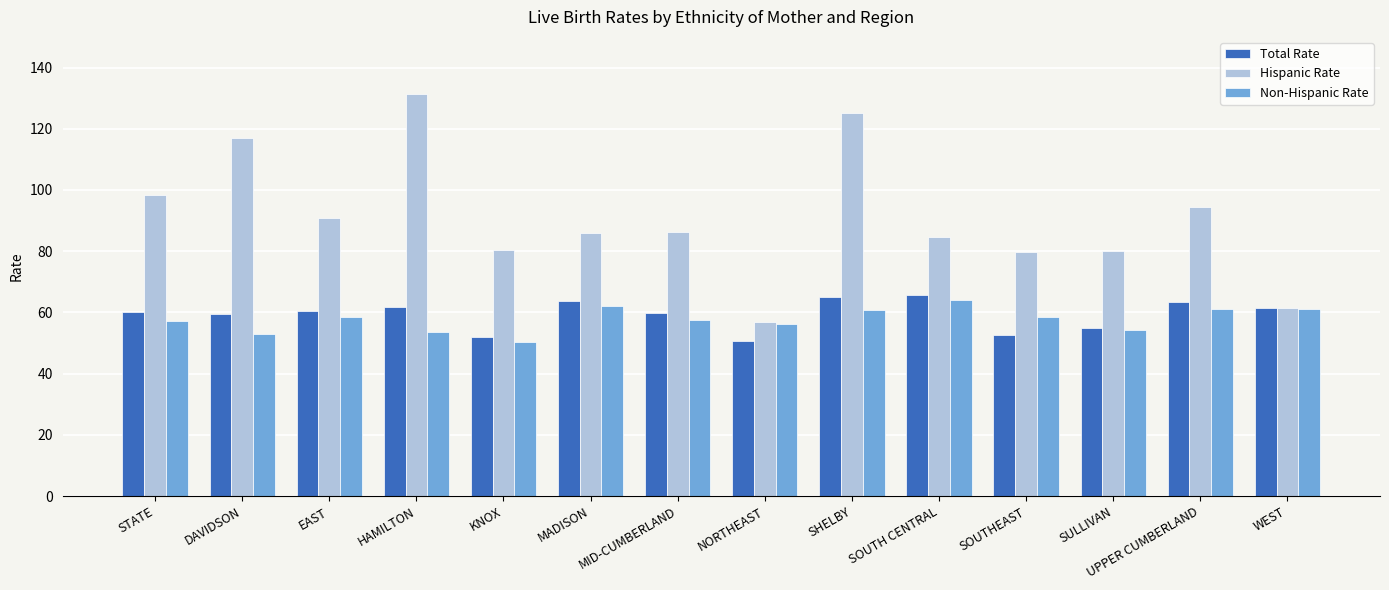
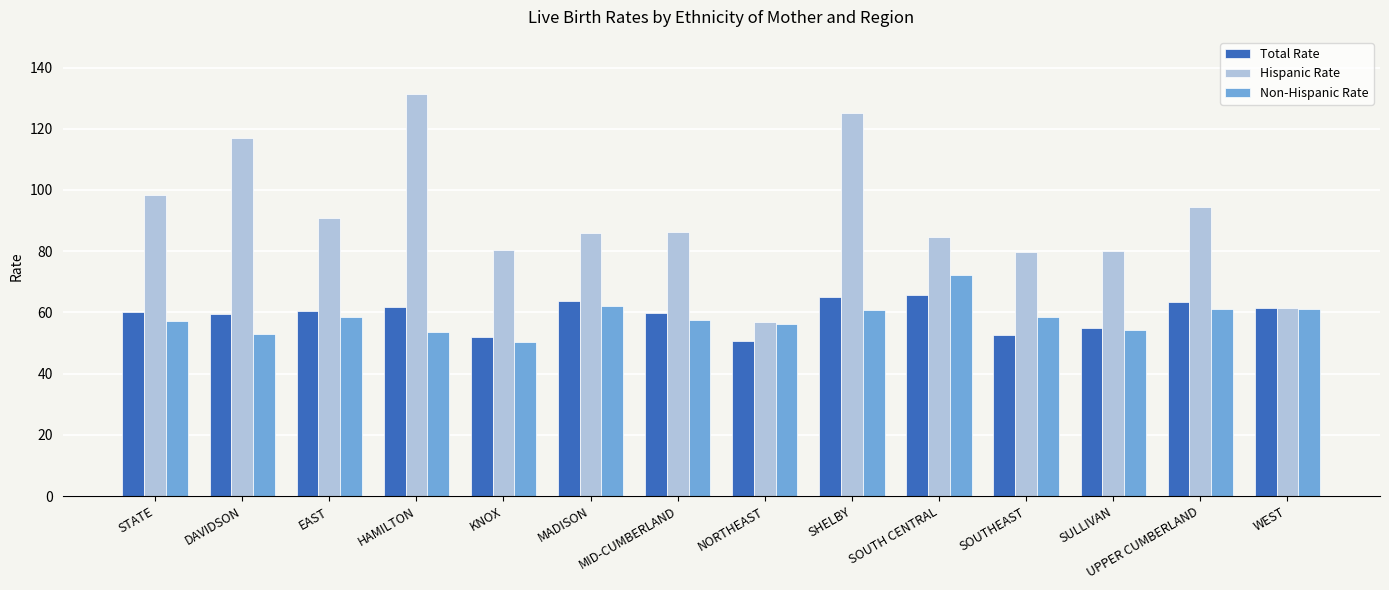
  {
    "Total Rate": {
      "STATE": 60,
      "DAVIDSON": 60,
      "EAST": 60,
      "HAMILTON": 62,
      "KNOX": 52,
      "MADISON": 64,
      "MID-CUMBERLAND": 60,
      "NORTHEAST": 51,
      "SHELBY": 65,
      "SOUTH CENTRAL": 66,
      "SOUTHEAST": 53,
      "SULLIVAN": 55,
      "UPPER CUMBERLAND": 63,
      "WEST": 62
    },
    "Hispanic Rate": {
      "STATE": 98,
      "DAVIDSON": 117,
      "EAST": 91,
      "HAMILTON": 132,
      "KNOX": 81,
      "MADISON": 86,
      "MID-CUMBERLAND": 86,
      "NORTHEAST": 57,
      "SHELBY": 125,
      "SOUTH CENTRAL": 85,
      "SOUTHEAST": 80,
      "SULLIVAN": 80,
      "UPPER CUMBERLAND": 94,
      "WEST": 61
    },
    "Non-Hispanic Rate": {
      "STATE": 57,
      "DAVIDSON": 53,
      "EAST": 58,
      "HAMILTON": 54,
      "KNOX": 50,
      "MADISON": 62,
      "MID-CUMBERLAND": 57,
      "NORTHEAST": 56,
      "SHELBY": 61,
-     "SOUTH CENTRAL": 64,
+     "SOUTH CENTRAL": 72,
      "SOUTHEAST": 58,
      "SULLIVAN": 54,
      "UPPER CUMBERLAND": 61,
      "WEST": 61
    }
  }
